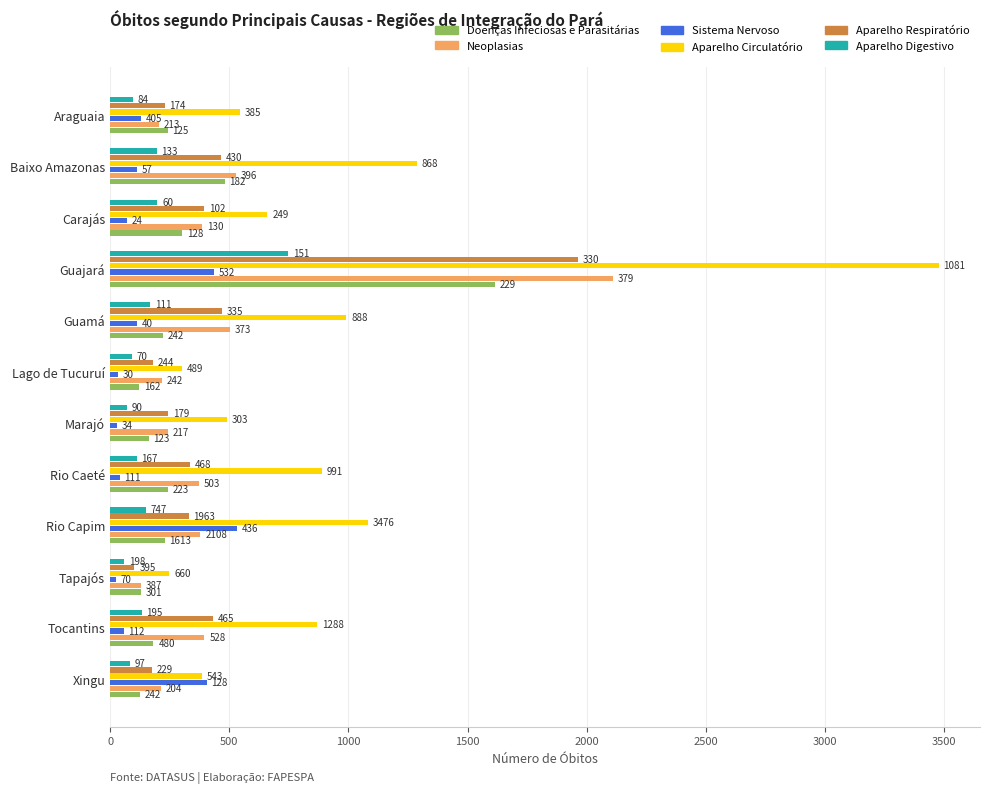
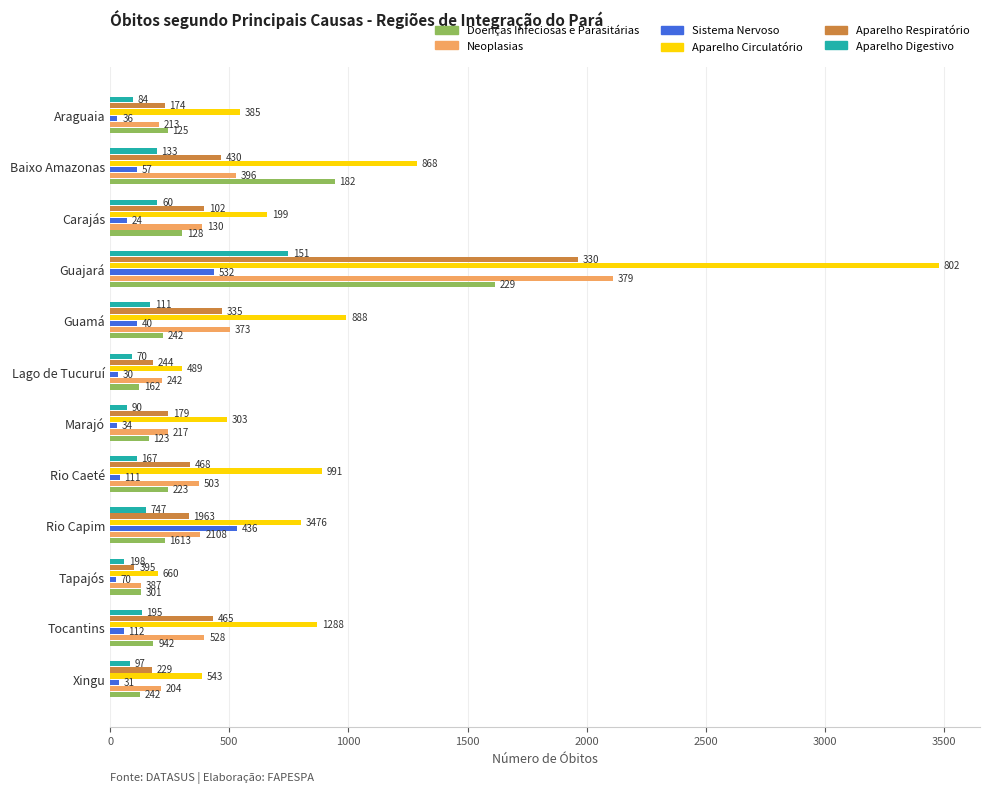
  {
    "Doenças Infeciosas e Parasitárias": {
-     "Baixo Amazonas": 480
+     "Baixo Amazonas": 942
    },
    "Sistema Nervoso": {
-     "Araguaia": 128,
+     "Araguaia": 31,
      "Guamá": 111,
-     "Xingu": 405
+     "Xingu": 36
    },
    "Aparelho Circulatório": {
-     "Rio Capim": 1081,
-     "Tapajós": 249
+     "Rio Capim": 802,
+     "Tapajós": 199
    },
    "Aparelho Digestivo": {
      "Rio Caeté": 111
    }
  }
